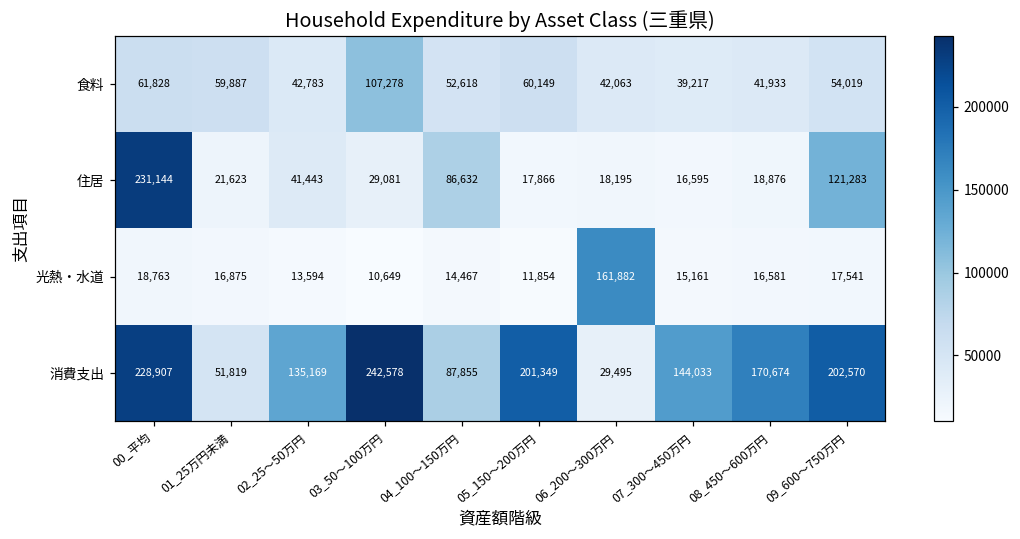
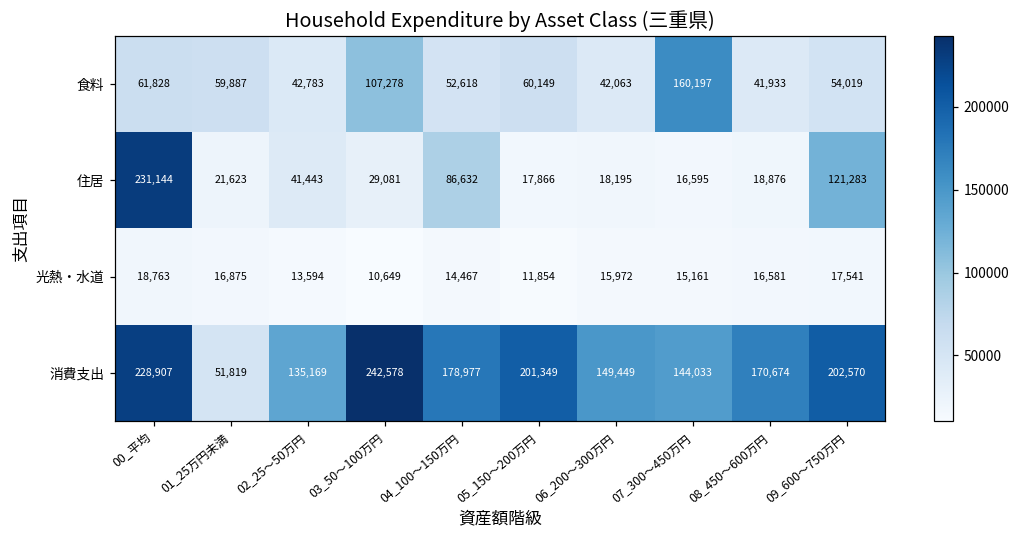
  {
    "食料": {
      "00_平均": "61,828",
      "01_25万円未満": "59,887",
      "02_25～50万円": "42,783",
      "03_50～100万円": "107,278",
      "04_100～150万円": "52,618",
      "05_150～200万円": "60,149",
      "06_200～300万円": "42,063",
-     "07_300～450万円": "39,217",
+     "07_300～450万円": "160,197",
      "08_450～600万円": "41,933",
      "09_600～750万円": "54,019"
    },
    "住居": {
      "00_平均": "231,144",
      "01_25万円未満": "21,623",
      "02_25～50万円": "41,443",
      "03_50～100万円": "29,081",
      "04_100～150万円": "86,632",
      "05_150～200万円": "17,866",
      "06_200～300万円": "18,195",
      "07_300～450万円": "16,595",
      "08_450～600万円": "18,876",
      "09_600～750万円": "121,283"
    },
    "光熱・水道": {
      "00_平均": "18,763",
      "01_25万円未満": "16,875",
      "02_25～50万円": "13,594",
      "03_50～100万円": "10,649",
      "04_100～150万円": "14,467",
      "05_150～200万円": "11,854",
-     "06_200～300万円": "161,882",
+     "06_200～300万円": "15,972",
      "07_300～450万円": "15,161",
      "08_450～600万円": "16,581",
      "09_600～750万円": "17,541"
    },
    "消費支出": {
      "00_平均": "228,907",
      "01_25万円未満": "51,819",
      "02_25～50万円": "135,169",
      "03_50～100万円": "242,578",
-     "04_100～150万円": "87,855",
+     "04_100～150万円": "178,977",
      "05_150～200万円": "201,349",
-     "06_200～300万円": "29,495",
+     "06_200～300万円": "149,449",
      "07_300～450万円": "144,033",
      "08_450～600万円": "170,674",
      "09_600～750万円": "202,570"
    }
  }
